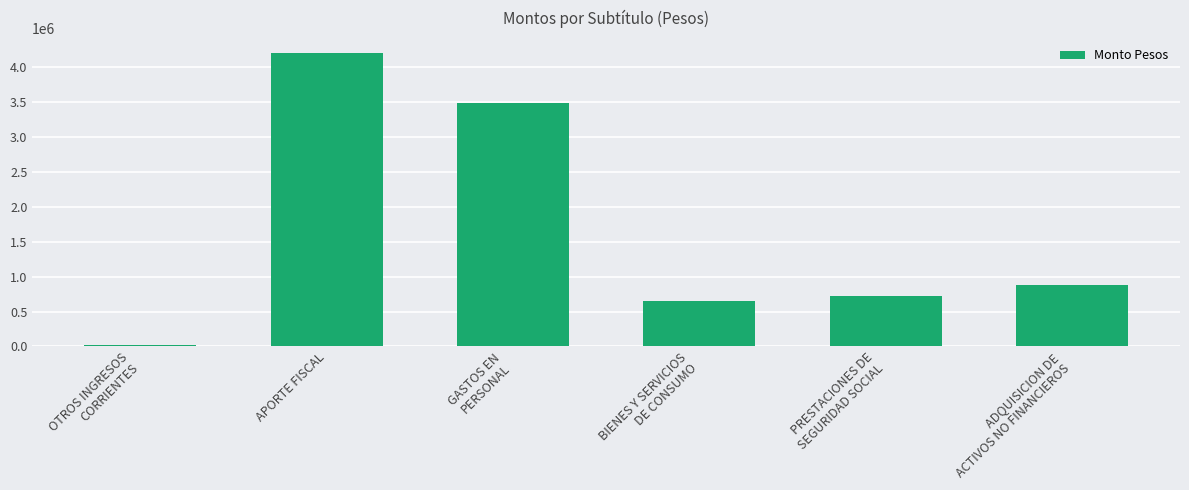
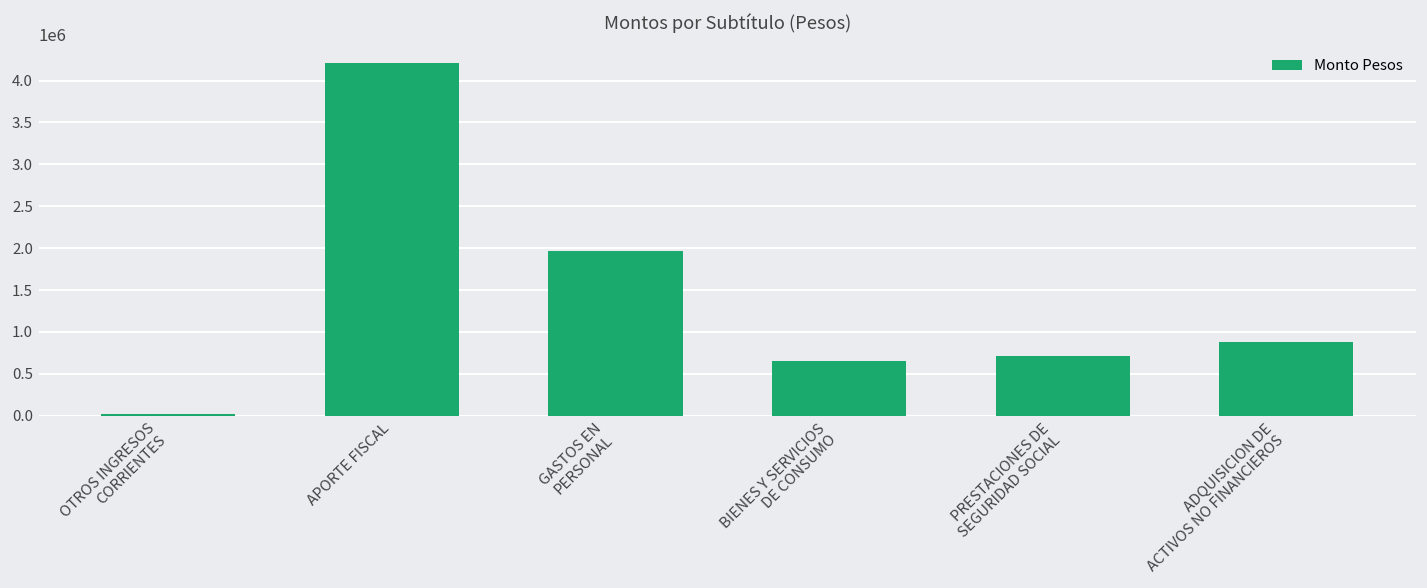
  {
    "APORTE FISCAL": 4200000,
-   "GASTOS EN PERSONAL": 3500000,
+   "GASTOS EN PERSONAL": 2000000,
    "BIENES Y SERVICIOS DE CONSUMO": 700000,
    "PRESTACIONES DE SEGURIDAD SOCIAL": 700000,
    "ADQUISICION DE ACTIVOS NO FINANCIEROS": 900000
  }
